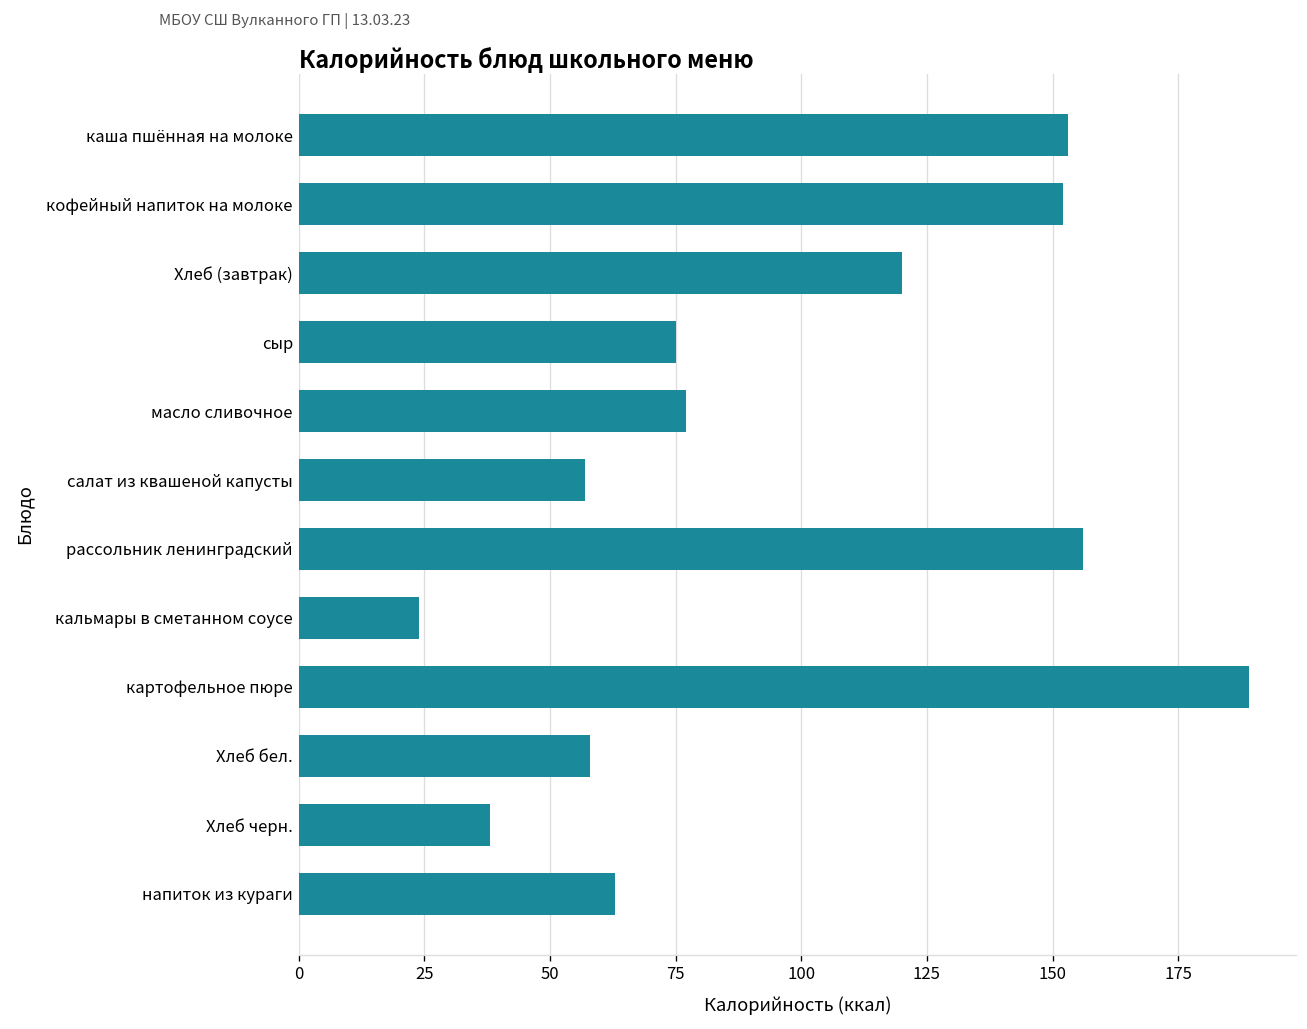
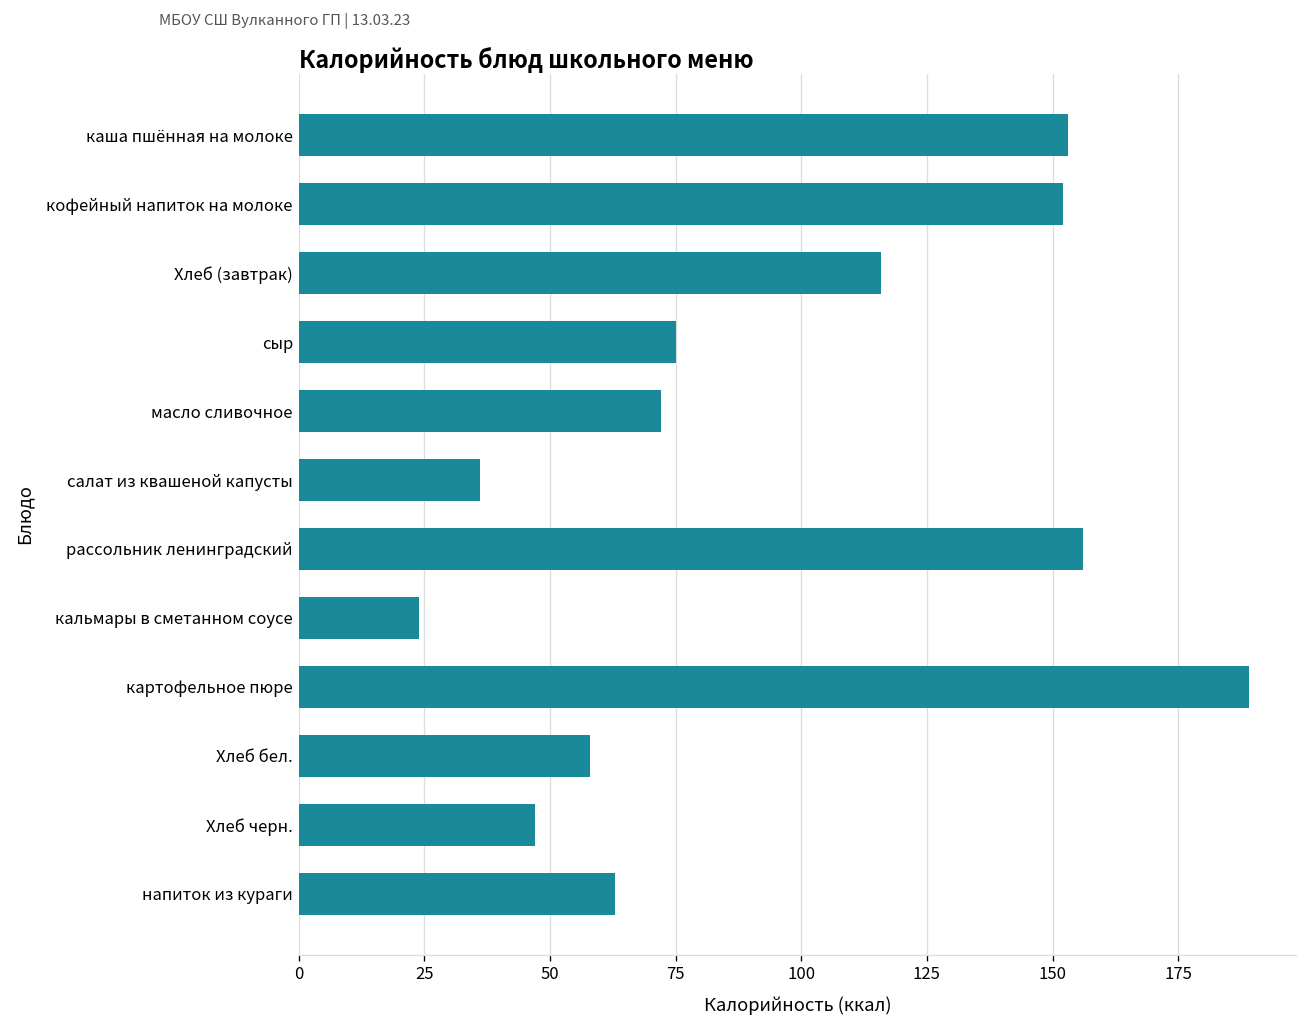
  {
    "каша пшённая на молоке": 153,
    "кофейный напиток на молоке": 152,
-   "Хлеб (завтрак)": 120,
+   "Хлеб (завтрак)": 116,
    "сыр": 75,
-   "масло сливочное": 77,
-   "салат из квашеной капусты": 57,
+   "масло сливочное": 72,
+   "салат из квашеной капусты": 36,
    "рассольник ленинградский": 156,
    "кальмары в сметанном соусе": 24,
    "картофельное пюре": 189,
    "Хлеб бел.": 58,
-   "Хлеб черн.": 38,
+   "Хлеб черн.": 47,
    "напиток из кураги": 63
  }
